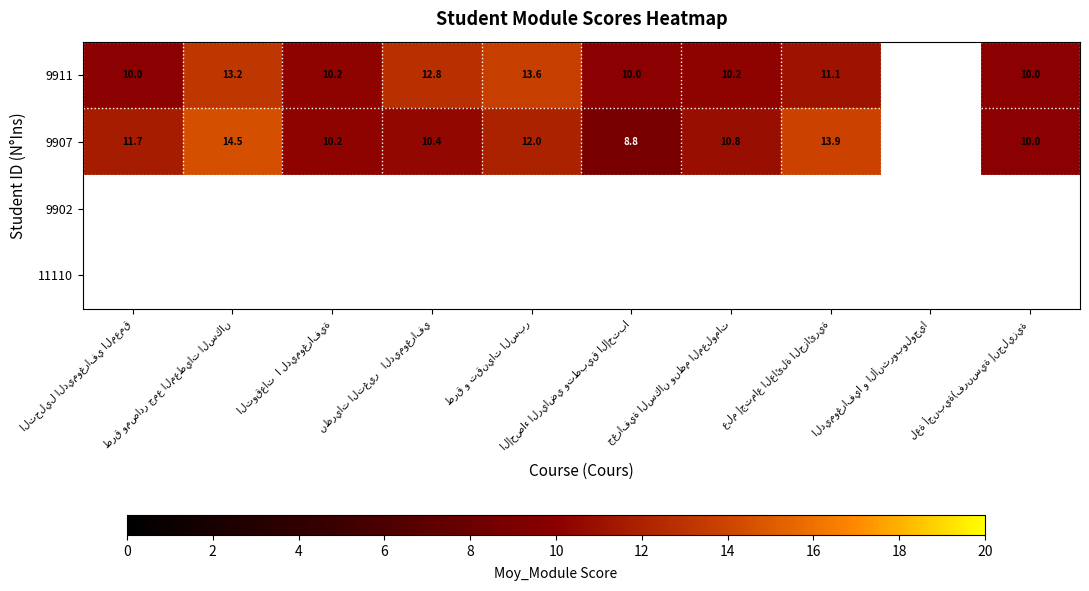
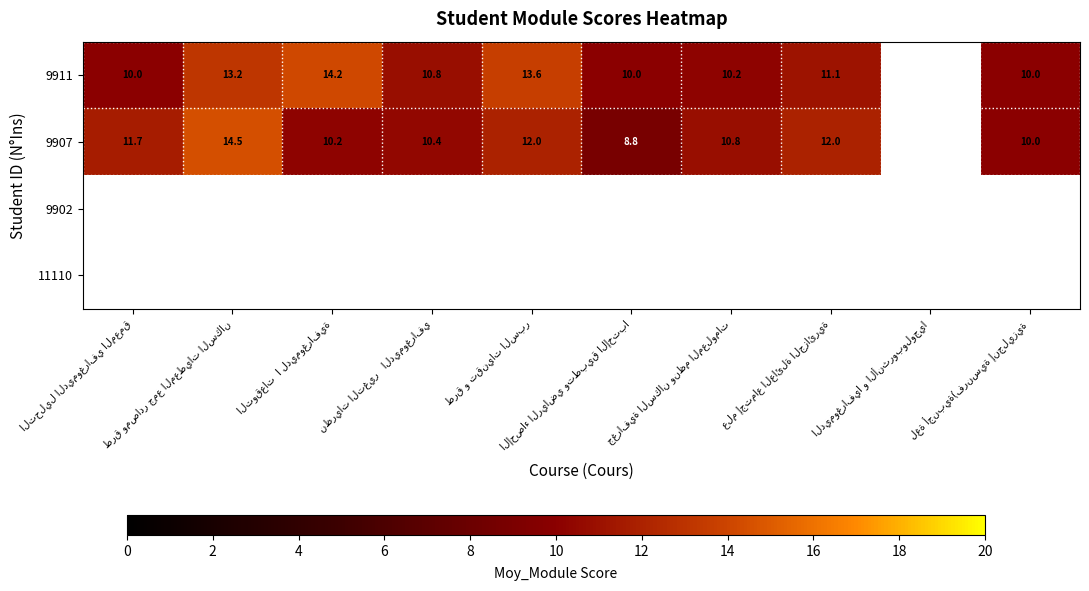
  {
    "9911": {
      "التحليل الديموغرافي المعمق": 10.0,
      "طرق ومصادر جمع المعطيات السكان": 13.2,
-     "التوقعات ا لديموغرافية": 10.2,
-     "نظريات التغير الديموغرافي": 12.8,
+     "التوقعات ا لديموغرافية": 14.2,
+     "نظريات التغير الديموغرافي": 10.8,
      "طرق و تقنيات السبر": 13.6,
      "الإحصاء الرياضي وتطبيق الإختبا": 10.0,
      "جغرافية السكان ونظم المعلومات": 10.2,
      "علم إجتماع العائلة الجزائرية": 11.1,
      "لغة أجنبية(فرنسية إنجليزية": 10.0
    },
    "9907": {
      "التحليل الديموغرافي المعمق": 11.7,
      "طرق ومصادر جمع المعطيات السكان": 14.5,
      "التوقعات ا لديموغرافية": 10.2,
      "نظريات التغير الديموغرافي": 10.4,
      "طرق و تقنيات السبر": 12.0,
      "الإحصاء الرياضي وتطبيق الإختبا": 8.8,
      "جغرافية السكان ونظم المعلومات": 10.8,
-     "علم إجتماع العائلة الجزائرية": 13.9,
+     "علم إجتماع العائلة الجزائرية": 12.0,
      "لغة أجنبية(فرنسية إنجليزية": 10.0
    }
  }
